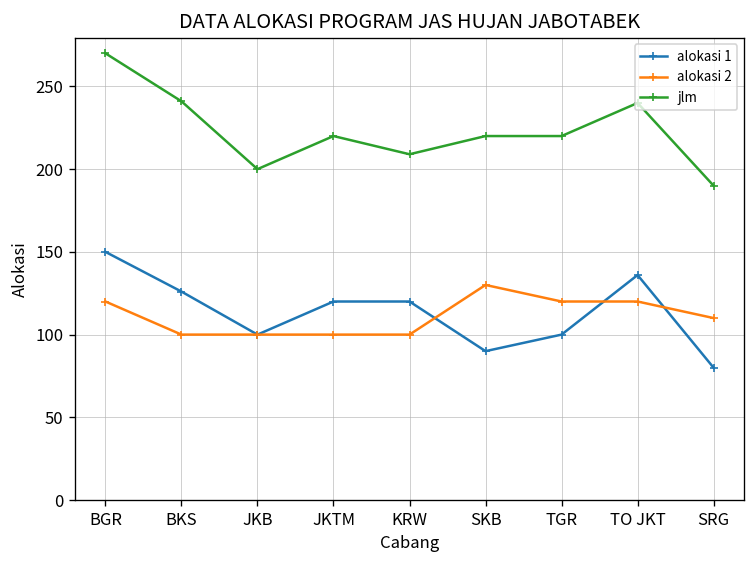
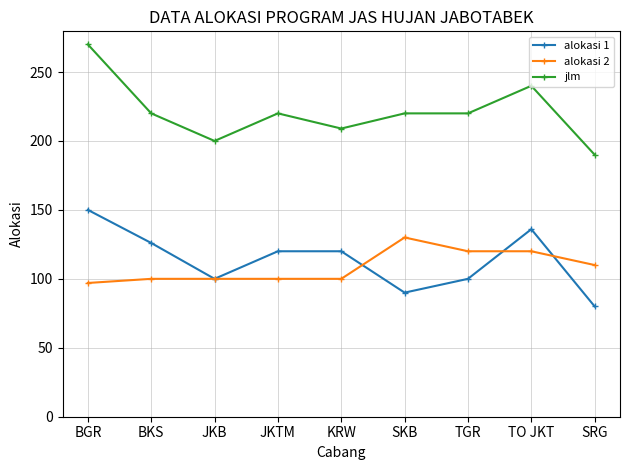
  {
    "alokasi 1": {
      "BGR": 150,
      "BKS": 126,
      "JKTM": 120,
      "KRW": 120,
      "SKB": 90,
      "TGR": 100,
      "TO JKT": 136,
      "SRG": 80
    },
    "alokasi 2": {
-     "BGR": 120,
+     "BGR": 97,
      "BKS": 100,
      "JKTM": 100,
      "KRW": 100,
      "SKB": 130,
      "TGR": 120,
      "TO JKT": 120,
      "SRG": 110
    },
    "jlm": {
      "BGR": 270,
-     "BKS": 241,
+     "BKS": 220,
      "JKB": 200,
      "JKTM": 220,
      "KRW": 209,
      "SKB": 220,
      "TGR": 220,
      "SRG": 190
    }
  }
